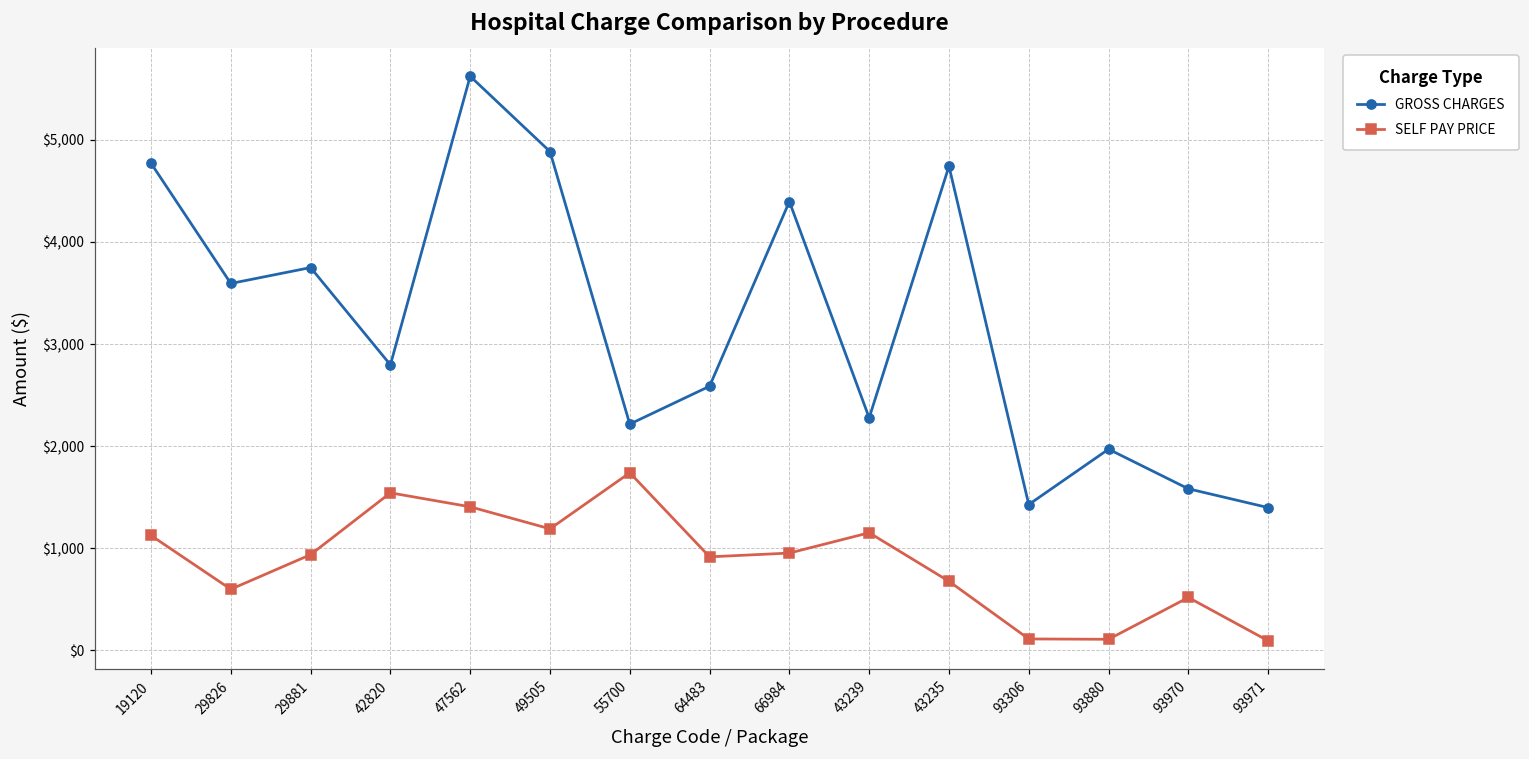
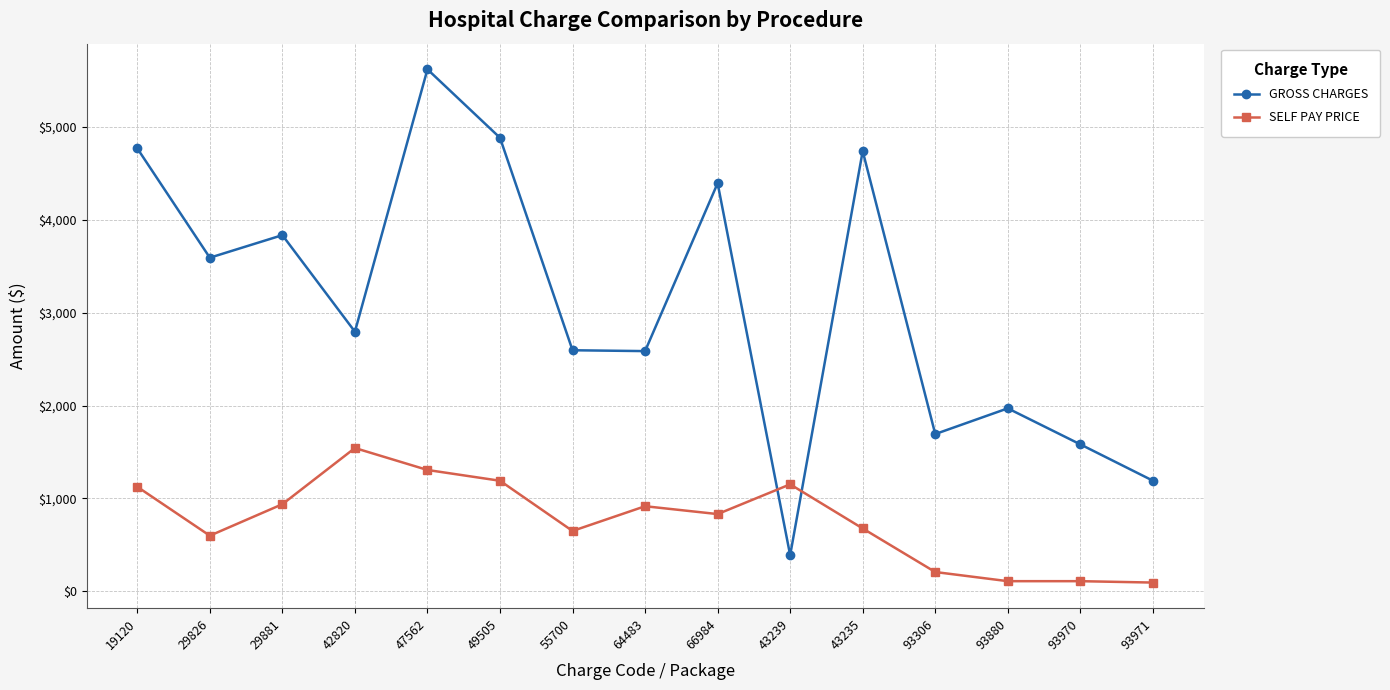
  {
    "GROSS CHARGES": {
      "19120": "$4,800",
      "29826": "$3,600",
-     "29881": "$3,700",
+     "29881": "$3,800",
      "42820": "$2,800",
      "47562": "$5,600",
      "49505": "$4,900",
-     "55700": "$2,200",
+     "55700": "$2,600",
      "64483": "$2,600",
      "66984": "$4,400",
-     "43239": "$2,300",
+     "43239": "$400",
      "43235": "$4,700",
-     "93306": "$1,400",
+     "93306": "$1,700",
      "93880": "$2,000",
      "93970": "$1,600",
-     "93971": "$1,400"
+     "93971": "$1,200"
    },
    "SELF PAY PRICE": {
      "19120": "$1,100",
      "29826": "$600",
      "29881": "$900",
      "42820": "$1,500",
-     "47562": "$1,400",
+     "47562": "$1,300",
      "49505": "$1,200",
-     "55700": "$1,700",
+     "55700": "$600",
      "64483": "$900",
-     "66984": "$1,000",
+     "66984": "$800",
      "43239": "$1,200",
      "43235": "$700",
-     "93306": "$100",
+     "93306": "$200",
      "93880": "$100",
-     "93970": "$500",
+     "93970": "$100",
      "93971": "$100"
    }
  }
